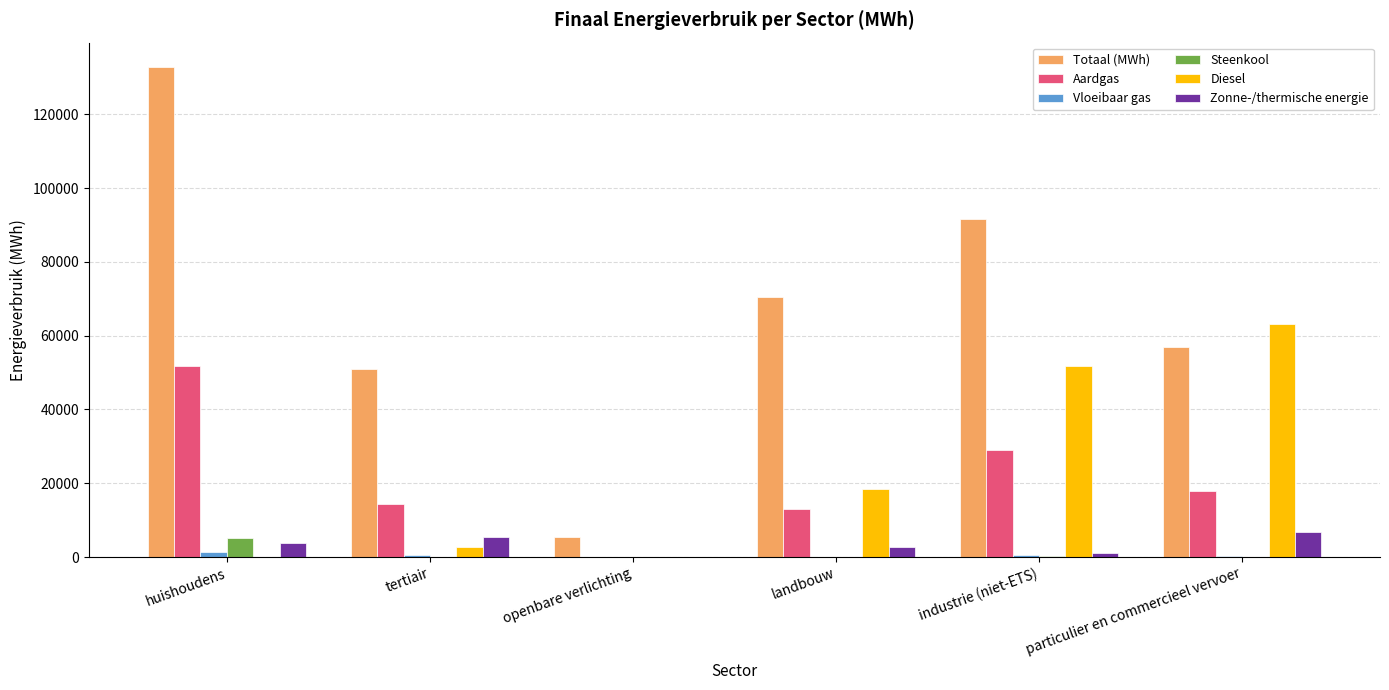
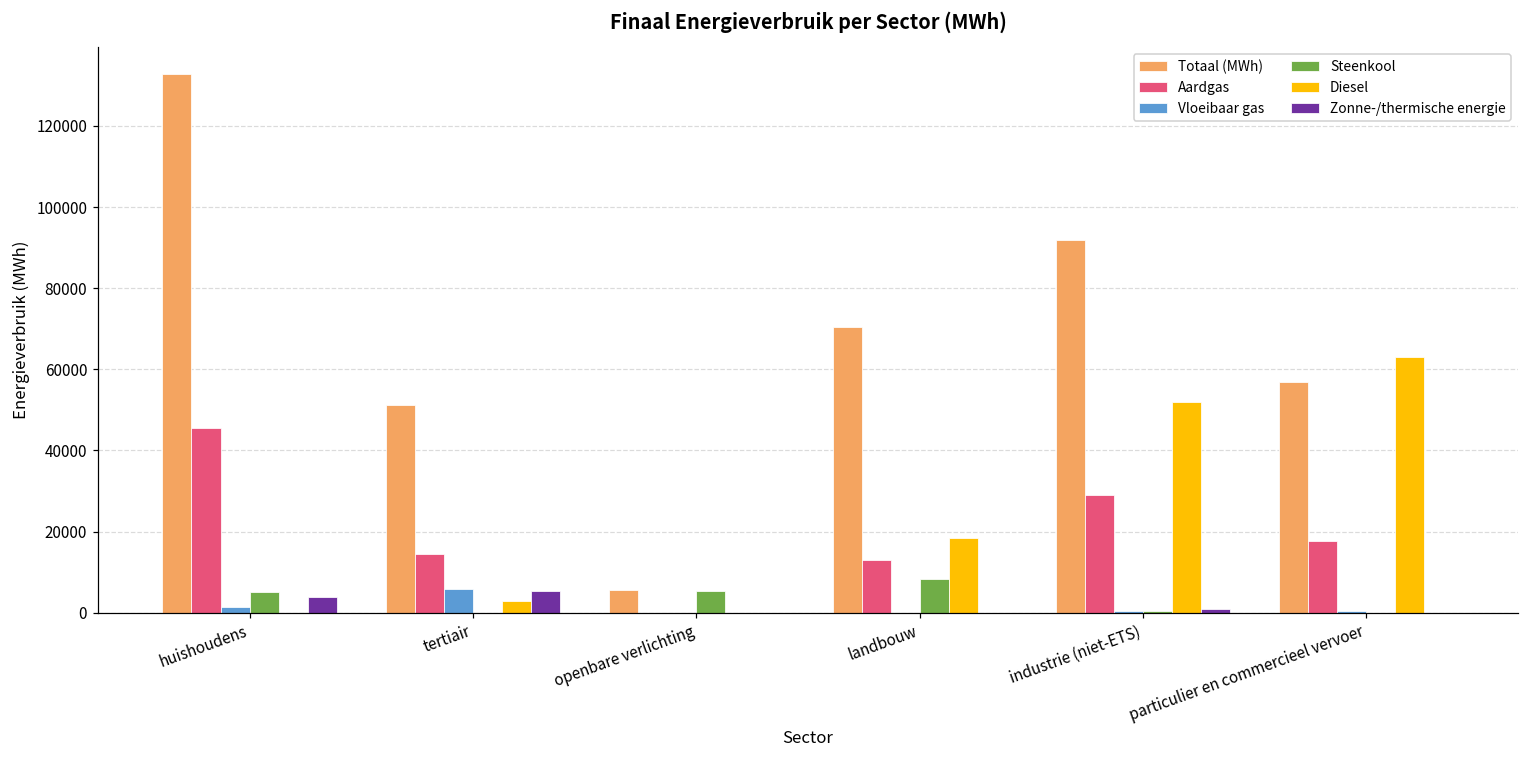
  {
    "Totaal (MWh)": {
      "huishoudens": 133000,
      "tertiair": 51000,
      "openbare verlichting": 5000,
      "landbouw": 70000,
      "industrie (niet-ETS)": 92000,
      "particulier en commercieel vervoer": 57000
    },
    "Aardgas": {
-     "huishoudens": 52000,
+     "huishoudens": 46000,
      "tertiair": 14000,
      "openbare verlichting": 0,
      "landbouw": 13000,
      "industrie (niet-ETS)": 29000,
      "particulier en commercieel vervoer": 18000
    },
    "Vloeibaar gas": {
      "huishoudens": 1000,
-     "tertiair": 0,
+     "tertiair": 6000,
      "openbare verlichting": 0
    },
    "Steenkool": {
      "huishoudens": 5000,
      "tertiair": 0,
-     "openbare verlichting": 0,
-     "landbouw": 0,
+     "openbare verlichting": 5000,
+     "landbouw": 8000,
      "particulier en commercieel vervoer": 0
    },
    "Diesel": {
      "huishoudens": 0,
      "tertiair": 3000,
      "openbare verlichting": 0,
      "landbouw": 18000,
      "industrie (niet-ETS)": 52000,
      "particulier en commercieel vervoer": 63000
    },
    "Zonne-/thermische energie": {
      "huishoudens": 4000,
      "tertiair": 5000,
      "openbare verlichting": 0,
-     "landbouw": 3000,
+     "landbouw": 0,
      "industrie (niet-ETS)": 1000,
-     "particulier en commercieel vervoer": 7000
+     "particulier en commercieel vervoer": 0
    }
  }
